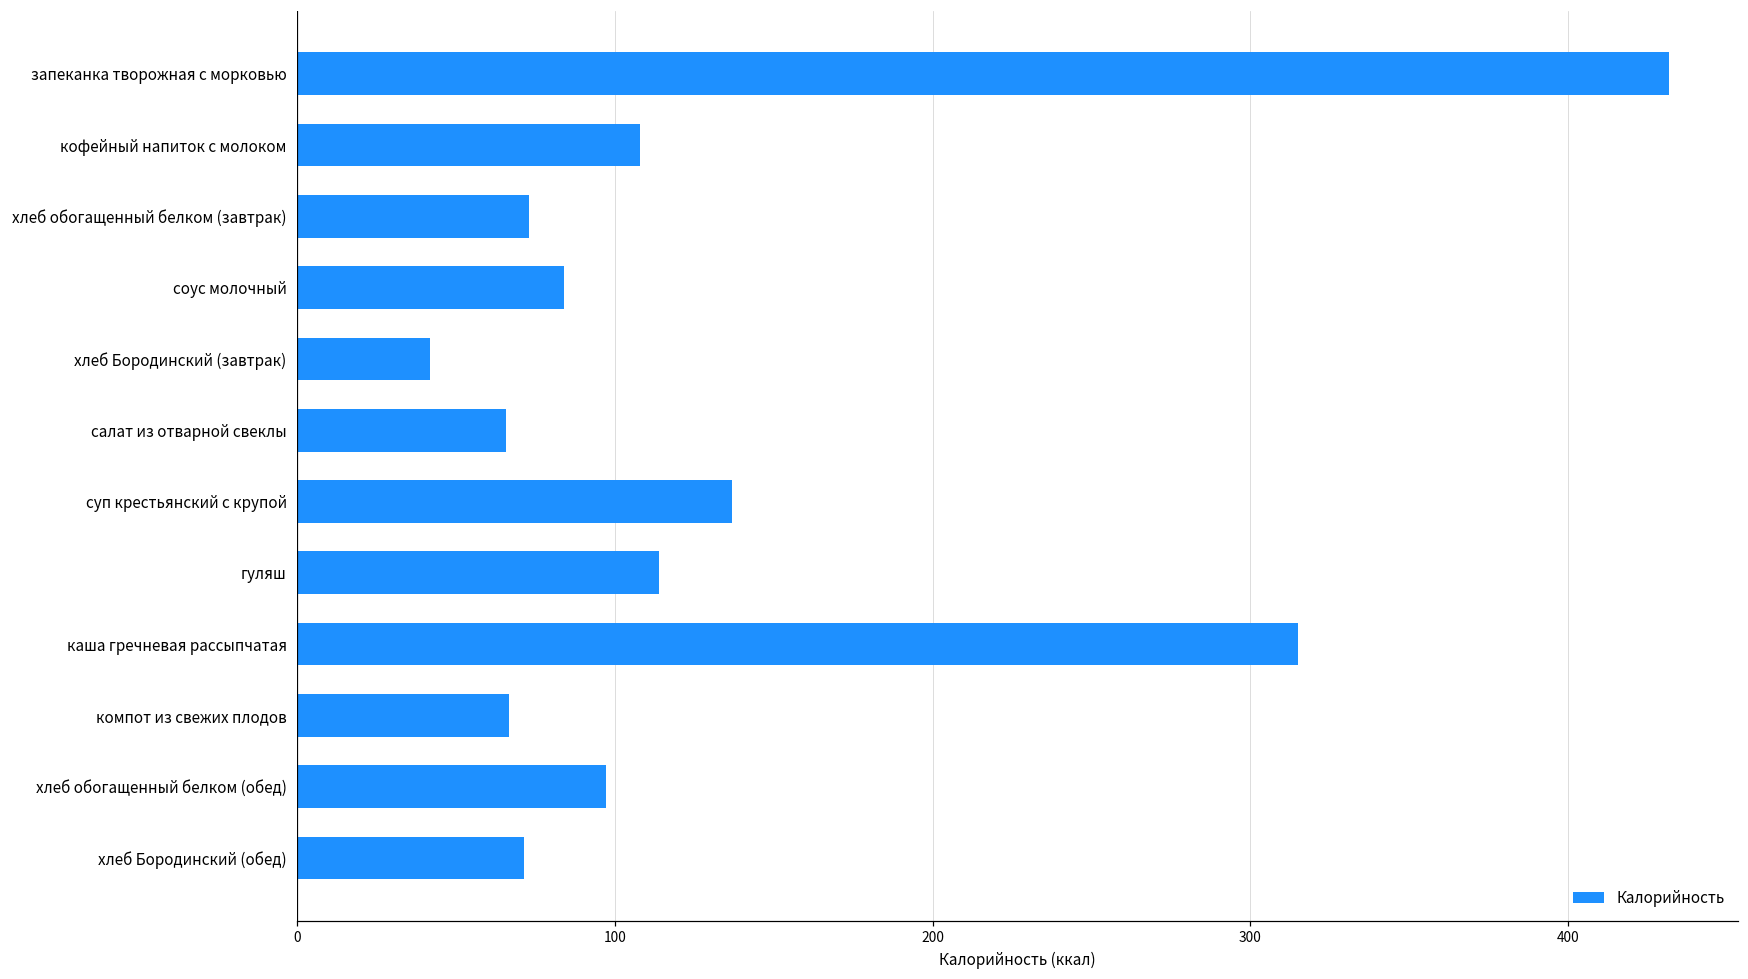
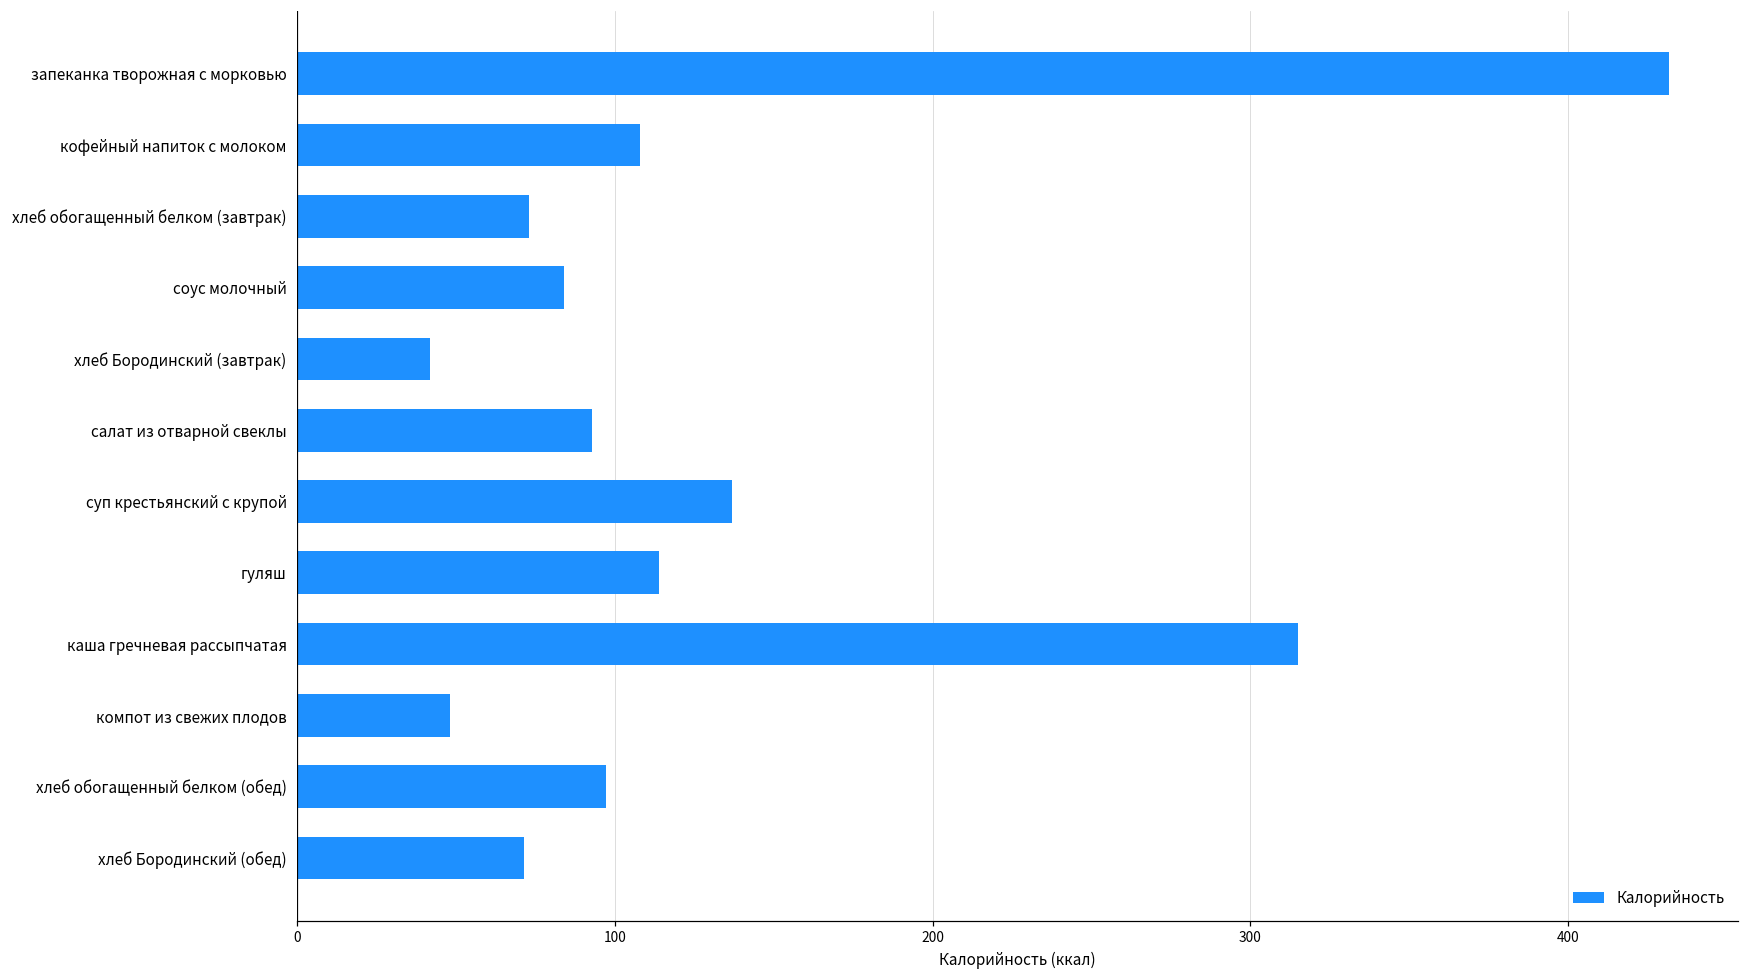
  {
    "запеканка творожная с морковью": 432,
    "кофейный напиток с молоком": 108,
    "хлеб обогащенный белком (завтрак)": 73,
    "соус молочный": 84,
    "хлеб Бородинский (завтрак)": 42,
-   "салат из отварной свеклы": 66,
+   "салат из отварной свеклы": 93,
    "суп крестьянский с крупой": 137,
    "гуляш": 114,
    "каша гречневая рассыпчатая": 315,
-   "компот из свежих плодов": 67,
+   "компот из свежих плодов": 48,
    "хлеб обогащенный белком (обед)": 97,
    "хлеб Бородинский (обед)": 71
  }
